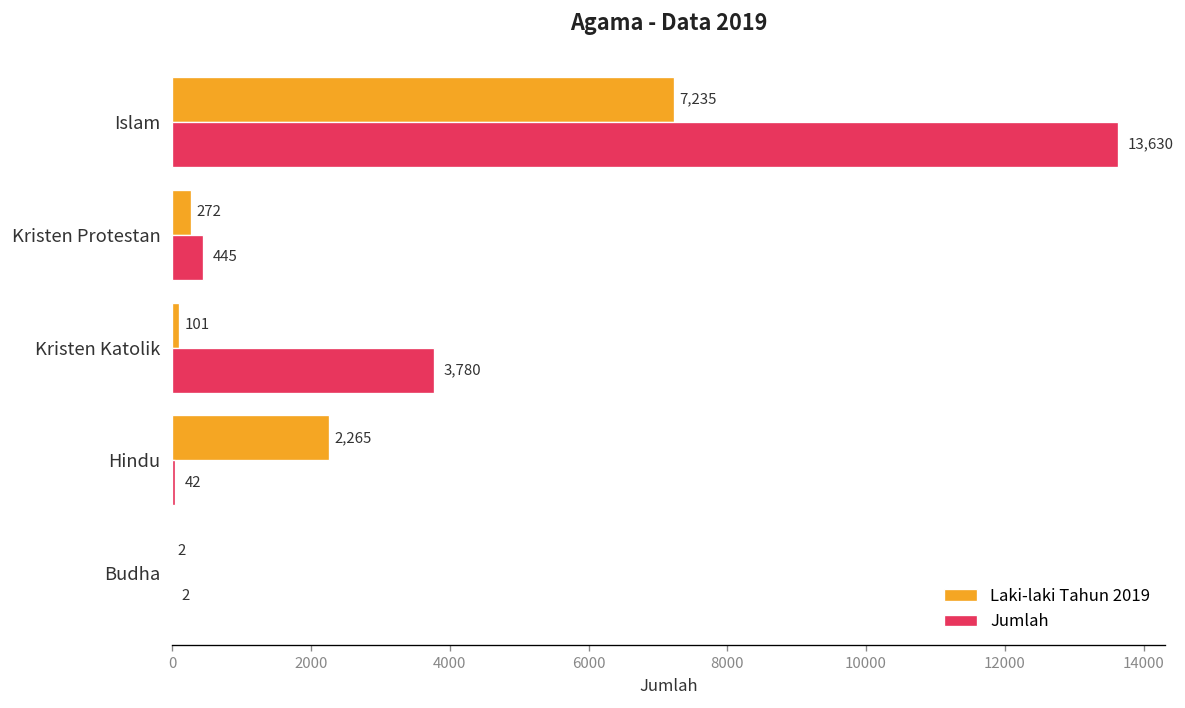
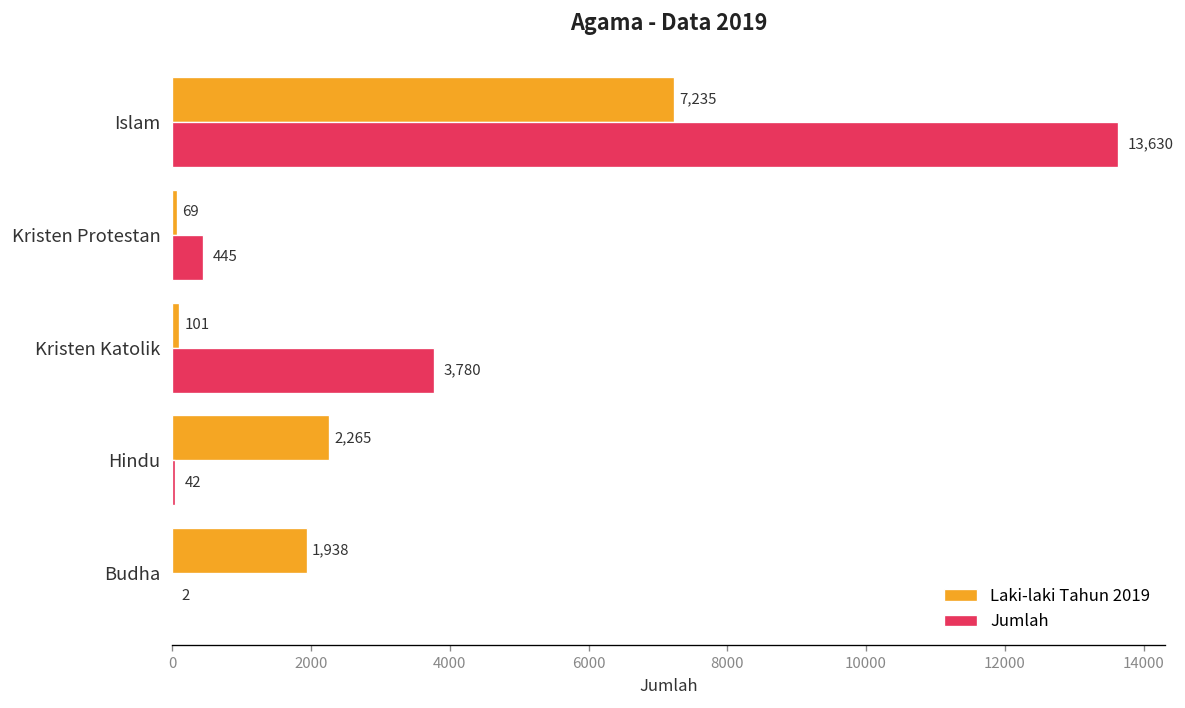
  {
    "Laki-laki Tahun 2019": {
      "Islam": "7,235",
-     "Kristen Protestan": "272",
+     "Kristen Protestan": "69",
      "Kristen Katolik": "101",
      "Hindu": "2,265",
-     "Budha": "2"
+     "Budha": "1,938"
    },
    "Jumlah": {
      "Islam": "13,630",
      "Kristen Protestan": "445",
      "Kristen Katolik": "3,780",
      "Hindu": "42",
      "Budha": "2"
    }
  }
